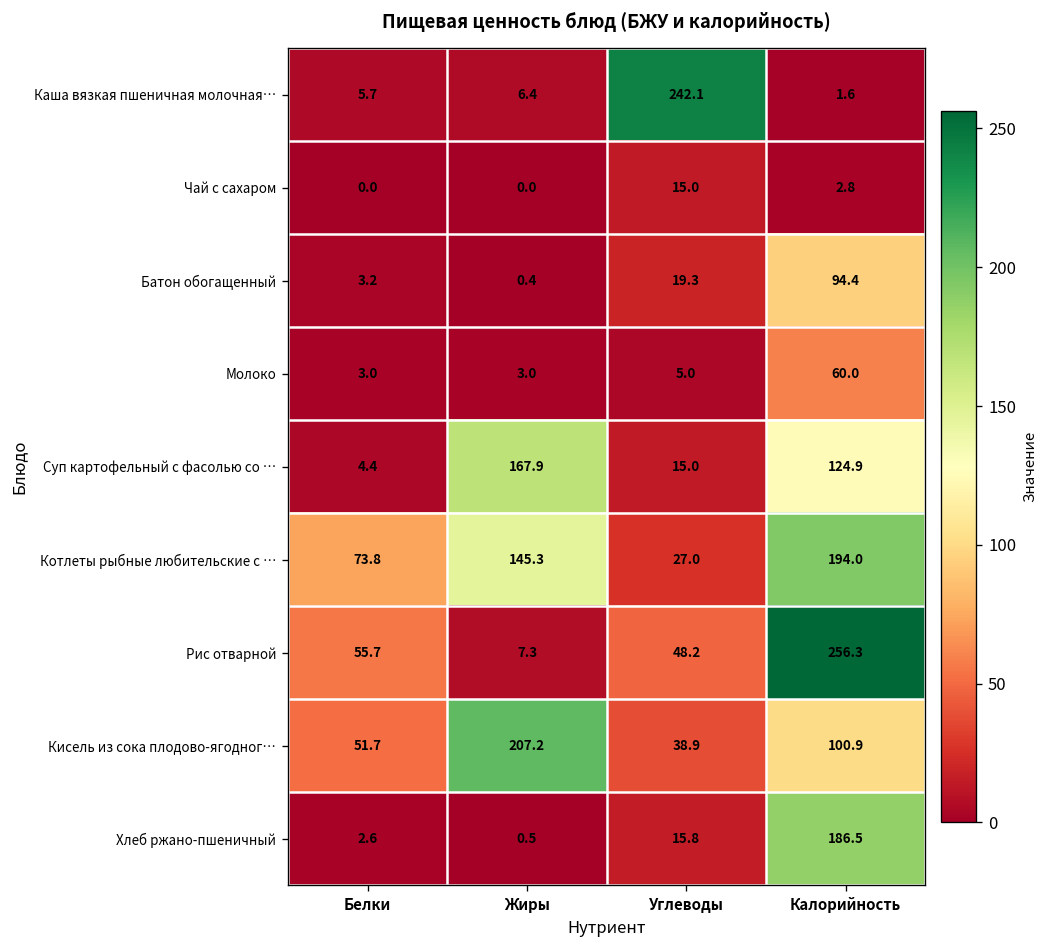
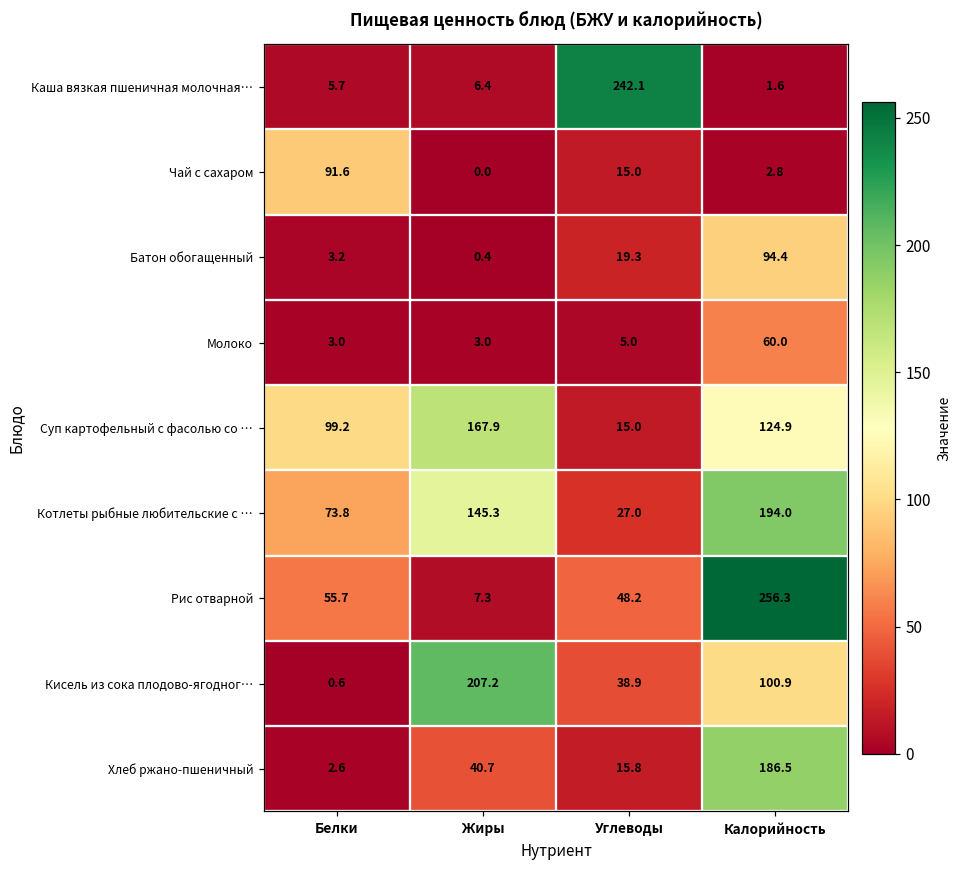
  {
    "Каша вязкая пшеничная молочная…": {
      "Белки": 5.7,
      "Жиры": 6.4,
      "Углеводы": 242.1,
      "Калорийность": 1.6
    },
    "Чай с сахаром": {
-     "Белки": 0.0,
+     "Белки": 91.6,
      "Жиры": 0.0,
      "Углеводы": 15.0,
      "Калорийность": 2.8
    },
    "Батон обогащенный": {
      "Белки": 3.2,
      "Жиры": 0.4,
      "Углеводы": 19.3,
      "Калорийность": 94.4
    },
    "Молоко": {
      "Белки": 3.0,
      "Жиры": 3.0,
      "Углеводы": 5.0,
      "Калорийность": 60.0
    },
    "Суп картофельный с фасолью со …": {
-     "Белки": 4.4,
+     "Белки": 99.2,
      "Жиры": 167.9,
      "Углеводы": 15.0,
      "Калорийность": 124.9
    },
    "Котлеты рыбные любительские с …": {
      "Белки": 73.8,
      "Жиры": 145.3,
      "Углеводы": 27.0,
      "Калорийность": 194.0
    },
    "Рис отварной": {
      "Белки": 55.7,
      "Жиры": 7.3,
      "Углеводы": 48.2,
      "Калорийность": 256.3
    },
    "Кисель из сока плодово-ягодног…": {
-     "Белки": 51.7,
+     "Белки": 0.6,
      "Жиры": 207.2,
      "Углеводы": 38.9,
      "Калорийность": 100.9
    },
    "Хлеб ржано-пшеничный": {
      "Белки": 2.6,
-     "Жиры": 0.5,
+     "Жиры": 40.7,
      "Углеводы": 15.8,
      "Калорийность": 186.5
    }
  }
